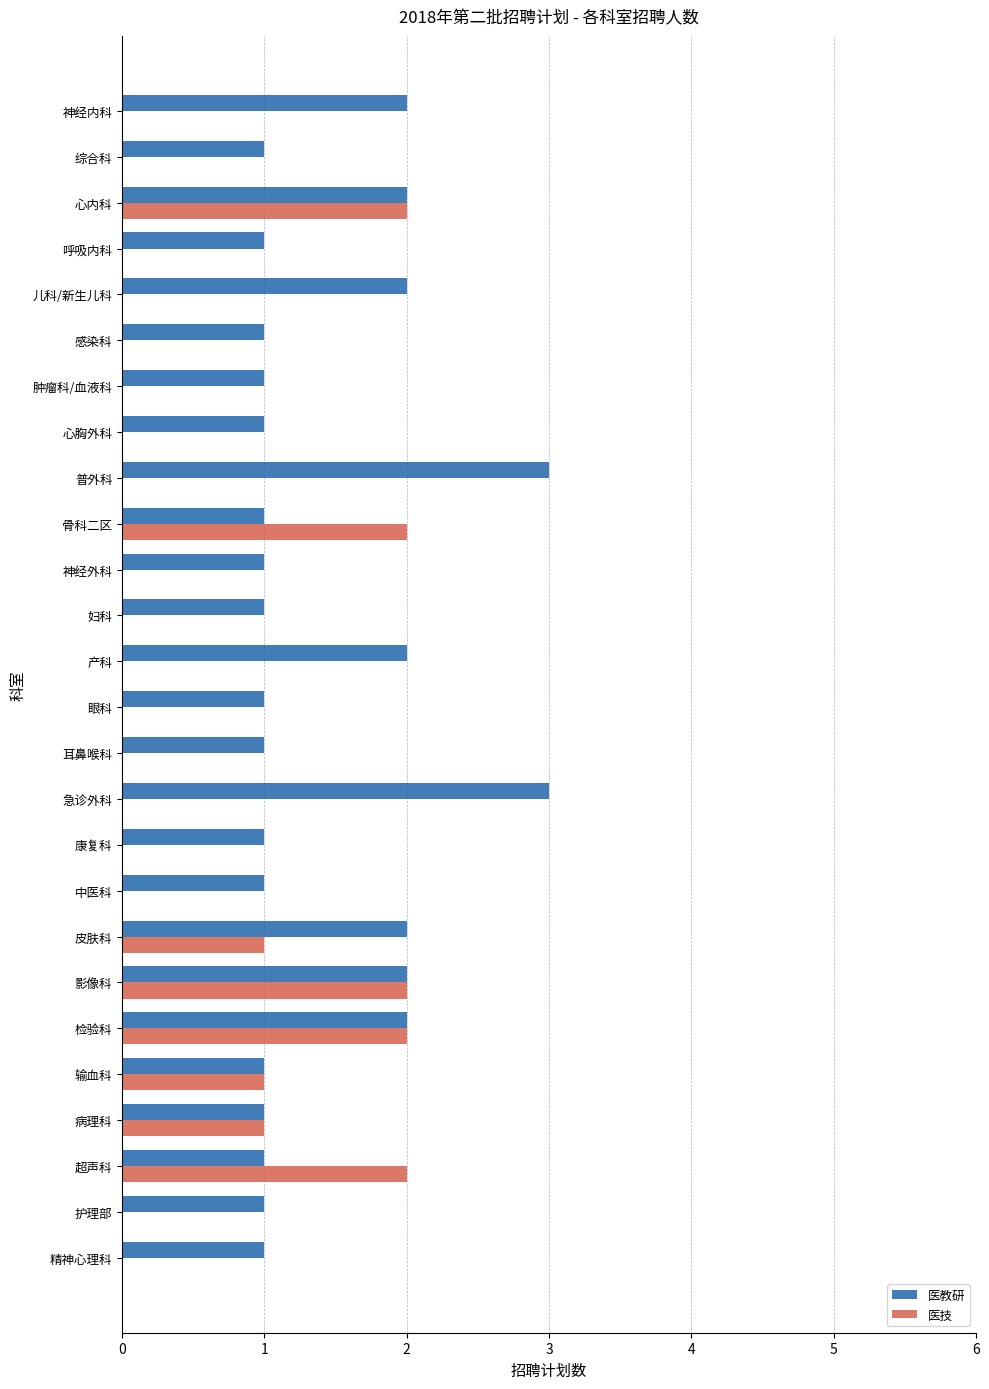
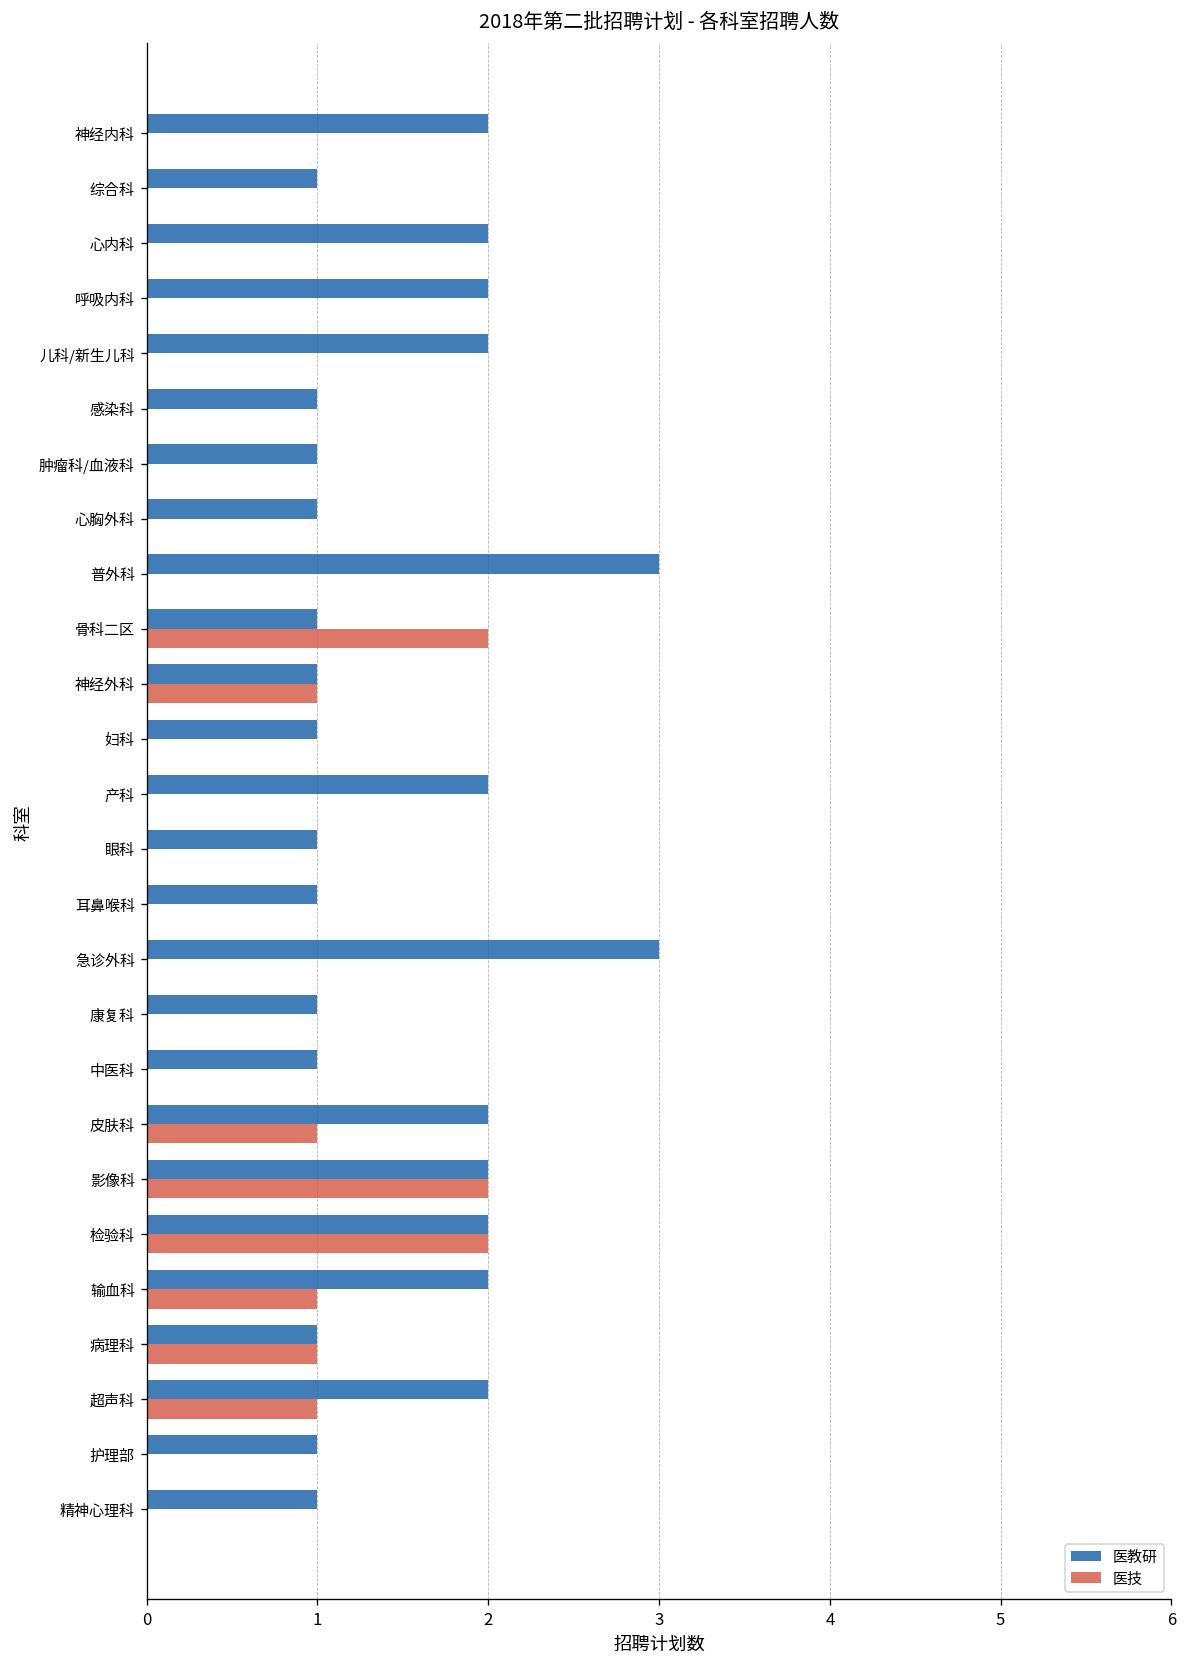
  {
    "医教研": {
      "神经内科": 2,
      "综合科": 1,
      "心内科": 2,
-     "呼吸内科": 1,
+     "呼吸内科": 2,
      "儿科/新生儿科": 2,
      "感染科": 1,
      "肿瘤科/血液科": 1,
      "心胸外科": 1,
      "普外科": 3,
      "骨科二区": 1,
      "神经外科": 1,
      "妇科": 1,
      "产科": 2,
      "眼科": 1,
      "耳鼻喉科": 1,
      "急诊外科": 3,
      "康复科": 1,
      "中医科": 1,
      "皮肤科": 2,
      "影像科": 2,
      "检验科": 2,
-     "输血科": 1,
+     "输血科": 2,
      "病理科": 1,
-     "超声科": 1,
+     "超声科": 2,
      "护理部": 1,
      "精神心理科": 1
    },
    "医技": {
      "神经内科": 0,
      "综合科": 0,
-     "心内科": 2,
+     "心内科": 0,
      "呼吸内科": 0,
      "儿科/新生儿科": 0,
      "感染科": 0,
      "肿瘤科/血液科": 0,
      "心胸外科": 0,
      "普外科": 0,
      "骨科二区": 2,
-     "神经外科": 0,
+     "神经外科": 1,
      "妇科": 0,
      "产科": 0,
      "眼科": 0,
      "耳鼻喉科": 0,
      "急诊外科": 0,
      "康复科": 0,
      "中医科": 0,
      "皮肤科": 1,
      "影像科": 2,
      "检验科": 2,
      "输血科": 1,
      "病理科": 1,
-     "超声科": 2,
+     "超声科": 1,
      "护理部": 0,
      "精神心理科": 0
    }
  }
